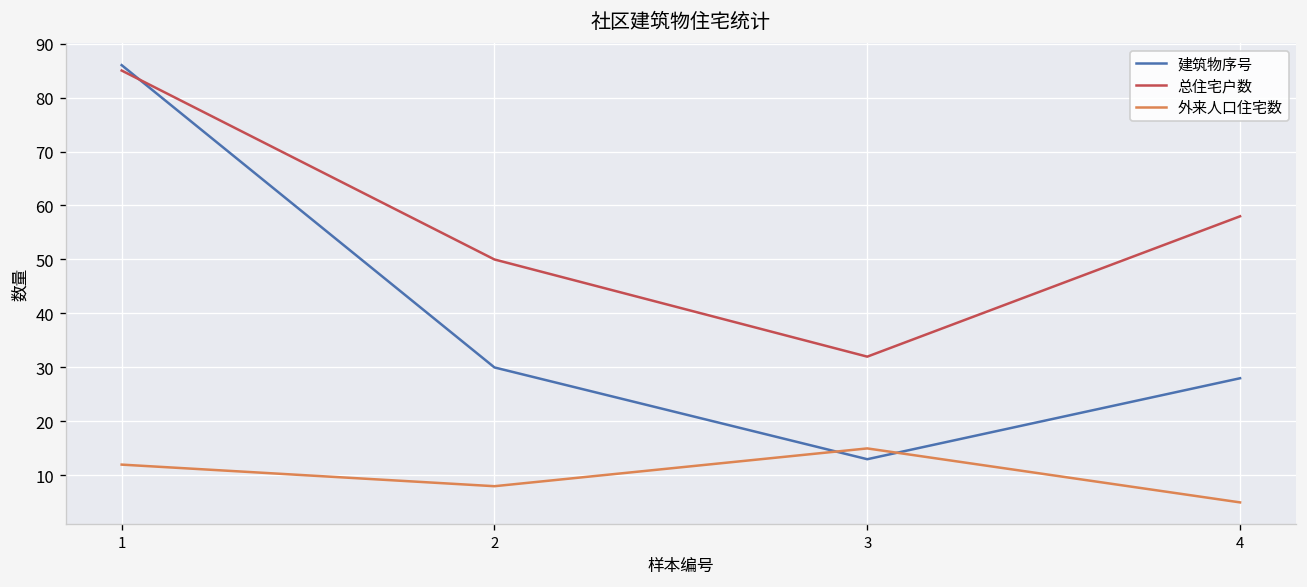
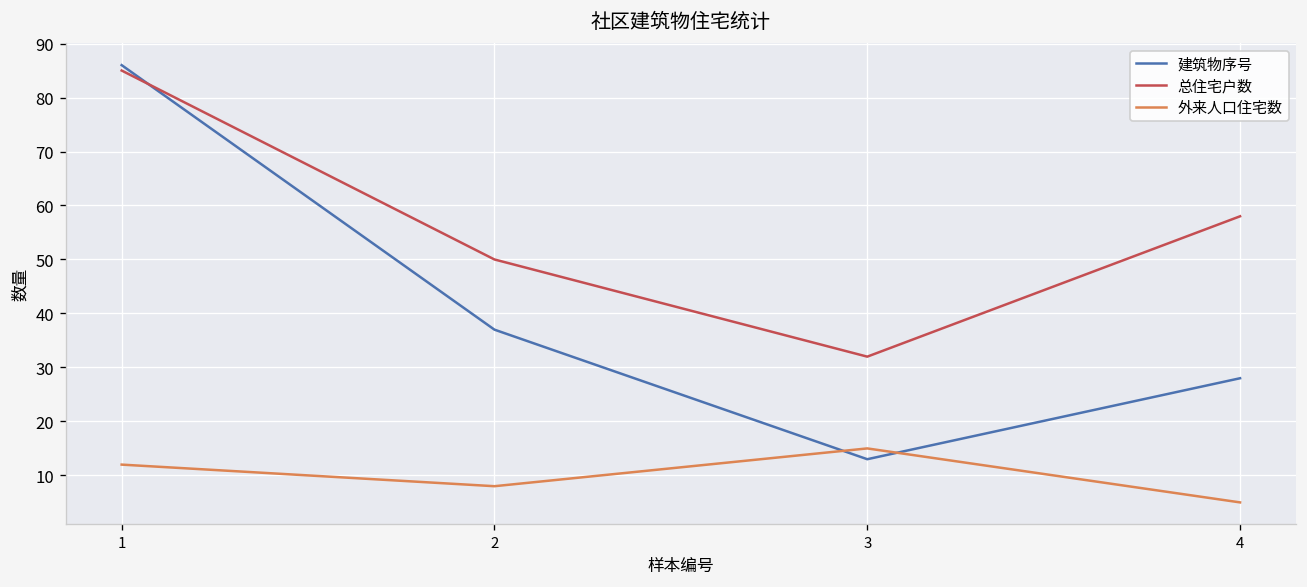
  {
    "建筑物序号": {
      "1": 86,
-     "2": 30,
+     "2": 37,
      "3": 13,
      "4": 28
    }
  }
